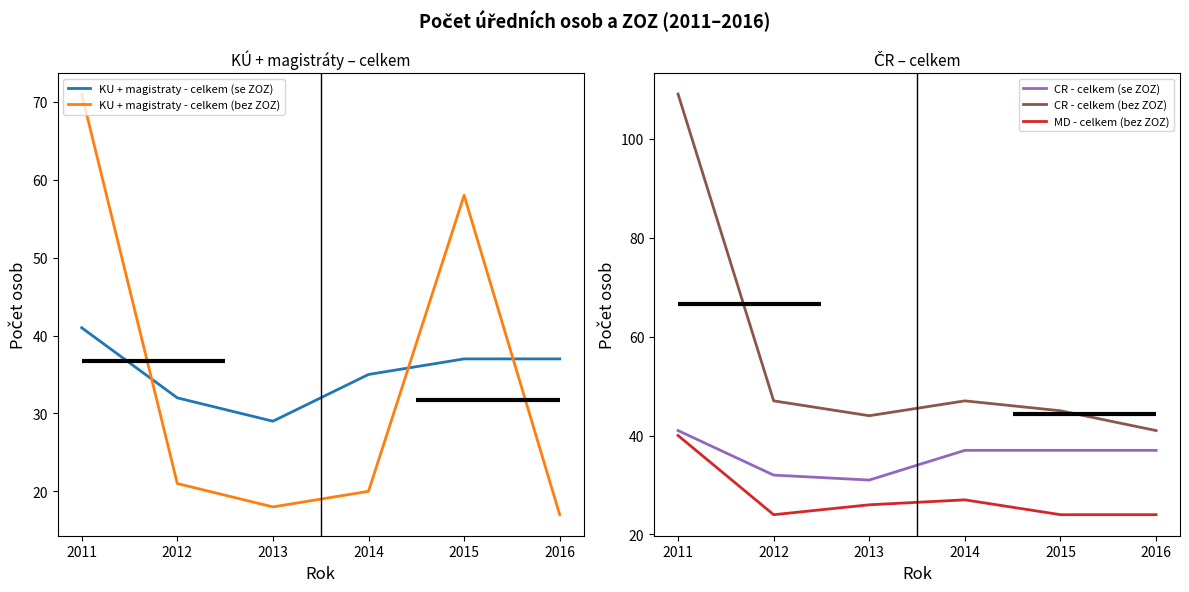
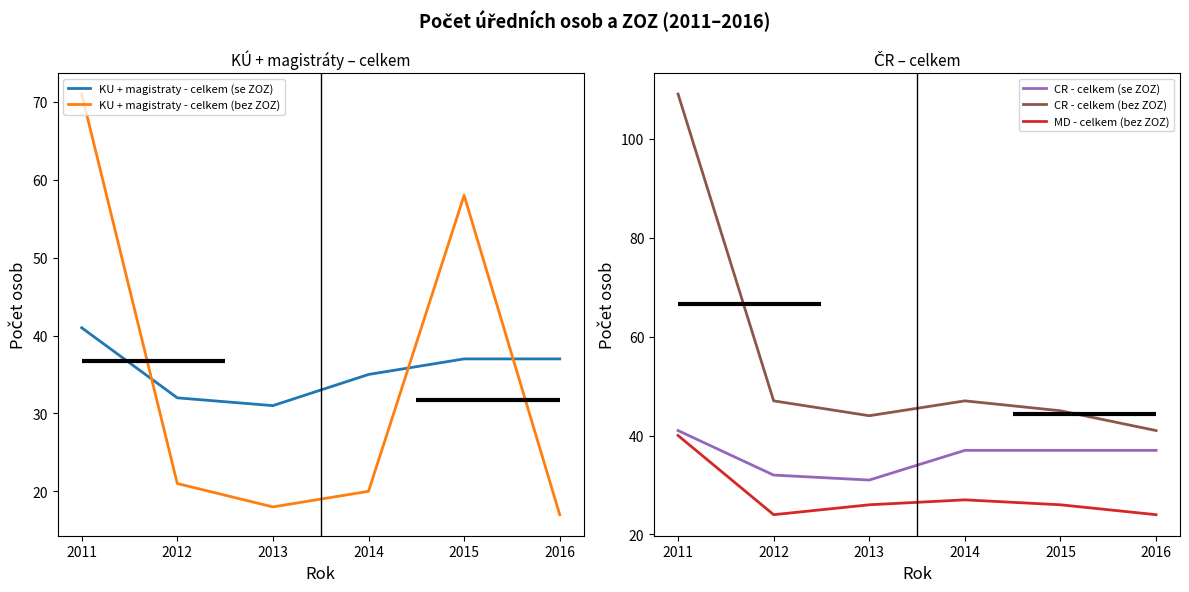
  {
    "KÚ + magistráty – celkem": {
      "KU + magistraty - celkem (se ZOZ)": {
        "2011": 41,
        "2012": 32,
-       "2013": 29,
+       "2013": 31,
        "2014": 35,
        "2015": 37,
        "2016": 37
      },
      "KU + magistraty - celkem (bez ZOZ)": {
        "2012": 21,
        "2013": 18,
        "2014": 20,
        "2015": 58,
        "2016": 17
      }
    },
    "ČR – celkem": {
      "CR - celkem (se ZOZ)": {
        "2011": 41,
        "2012": 32,
        "2013": 31,
        "2014": 37,
        "2015": 37,
        "2016": 37
      },
      "CR - celkem (bez ZOZ)": {
        "2011": 109,
        "2012": 47,
        "2013": 44,
        "2014": 47,
        "2015": 45,
        "2016": 41
      },
      "MD - celkem (bez ZOZ)": {
        "2011": 40,
        "2012": 24,
        "2013": 26,
        "2014": 27,
-       "2015": 24,
+       "2015": 26,
        "2016": 24
      }
    }
  }
